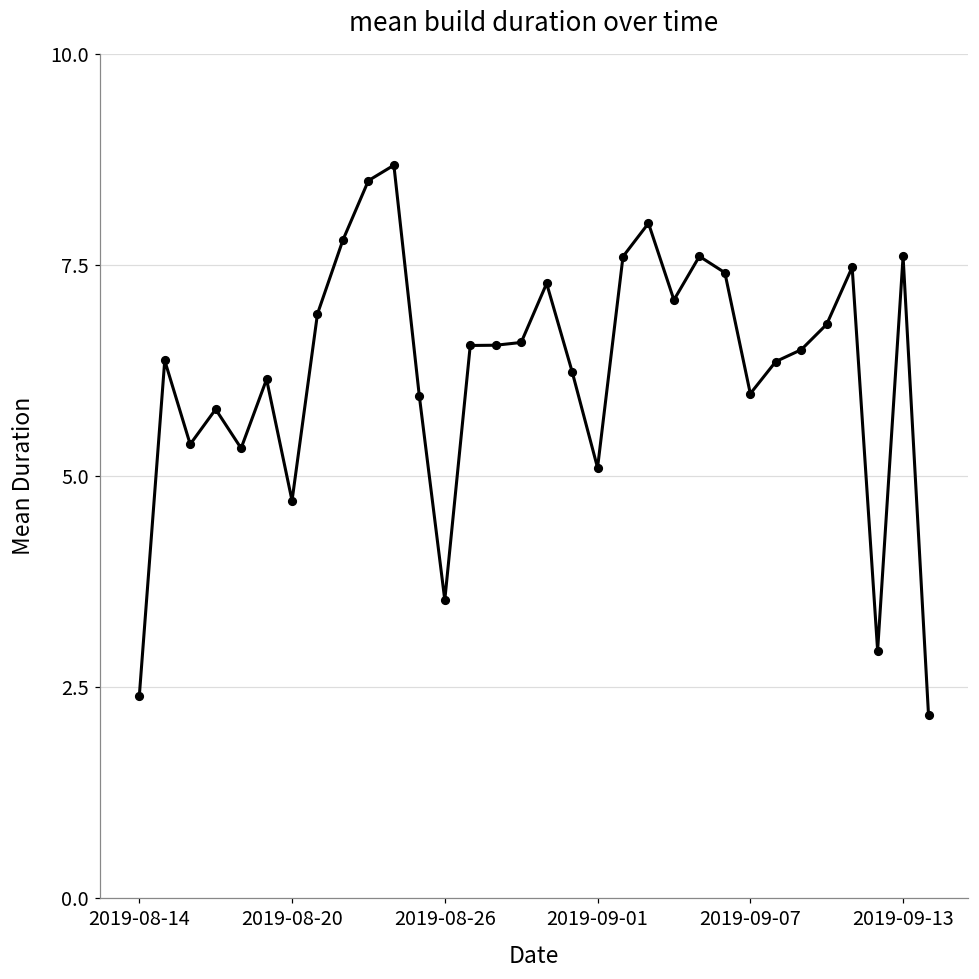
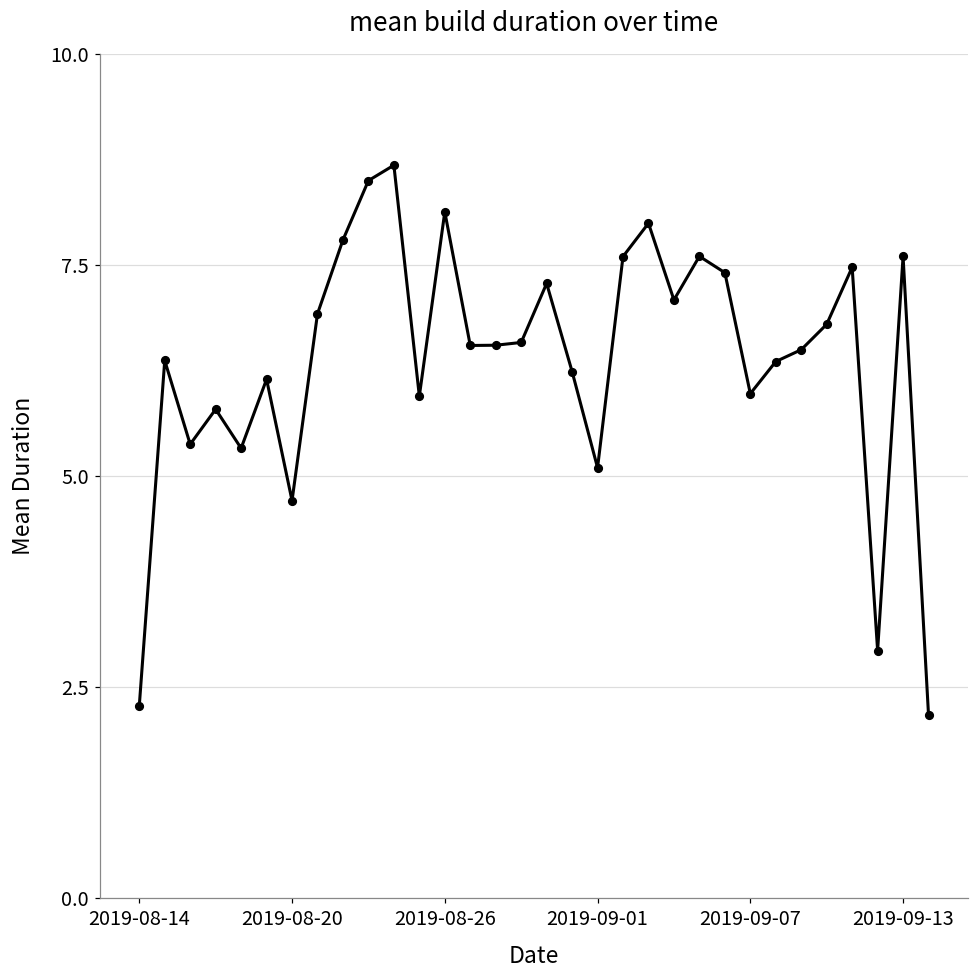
  {
-   "2019-08-14": 2.4,
+   "2019-08-14": 2.3,
    "2019-08-20": 4.7,
-   "2019-08-26": 3.5,
+   "2019-08-26": 8.1,
    "2019-09-01": 5.1,
    "2019-09-07": 6.0,
    "2019-09-13": 7.6
  }
